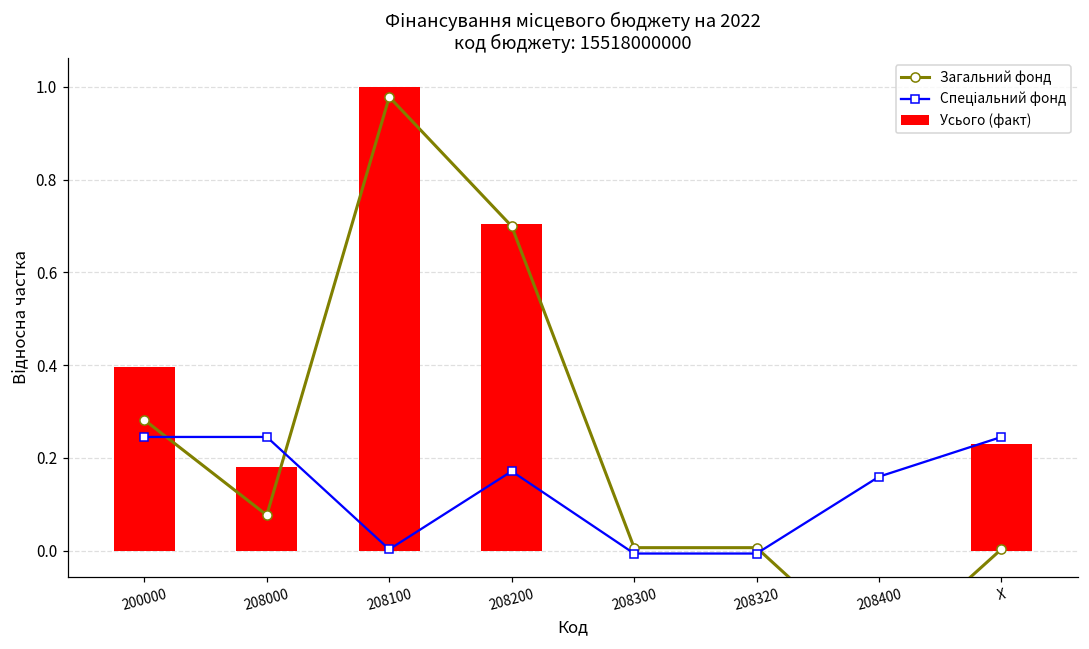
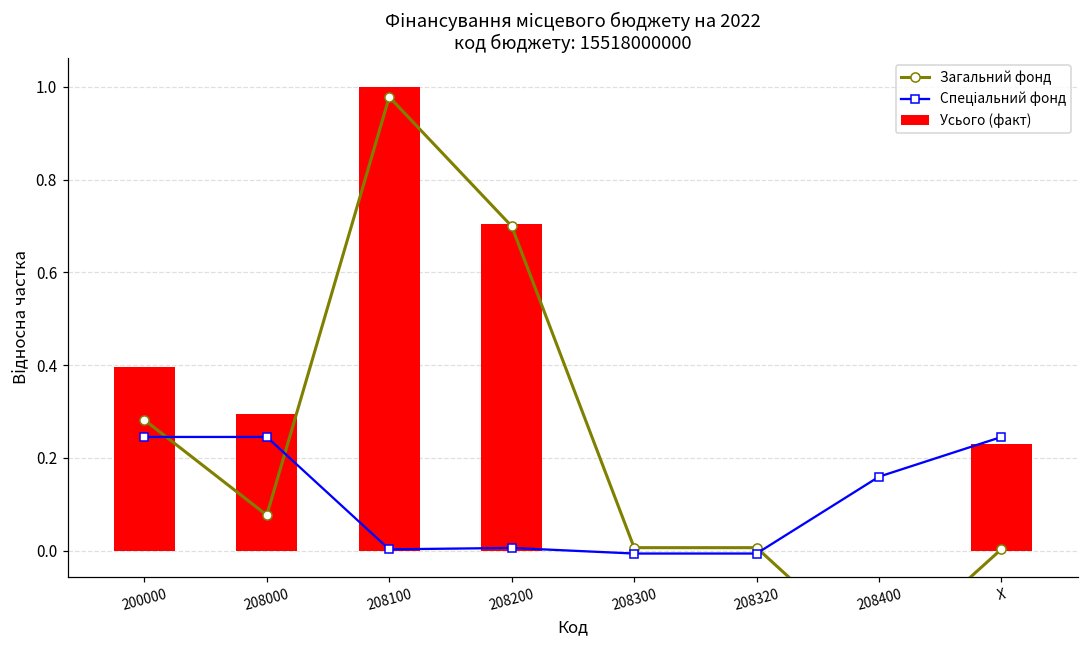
  {
    "Загальний фонд": {
      "200000": 0.28,
      "208000": 0.08,
      "208100": 0.98,
      "208200": 0.70,
      "208300": 0.01,
      "208320": 0.01,
      "X": 0.00
    },
    "Усього (факт)": {
      "200000": 0.40,
-     "208000": 0.18,
+     "208000": 0.30,
      "208100": 1.00,
      "208200": 0.70,
      "208300": 0.00,
      "208320": 0.00,
      "208400": 0.00,
      "X": 0.23
    },
    "Спеціальний фонд": {
      "200000": 0.24,
      "208000": 0.24,
      "208100": 0.00,
-     "208200": 0.17,
+     "208200": 0.01,
      "208300": -0.01,
      "208320": -0.01,
      "208400": 0.16,
      "X": 0.24
    }
  }
